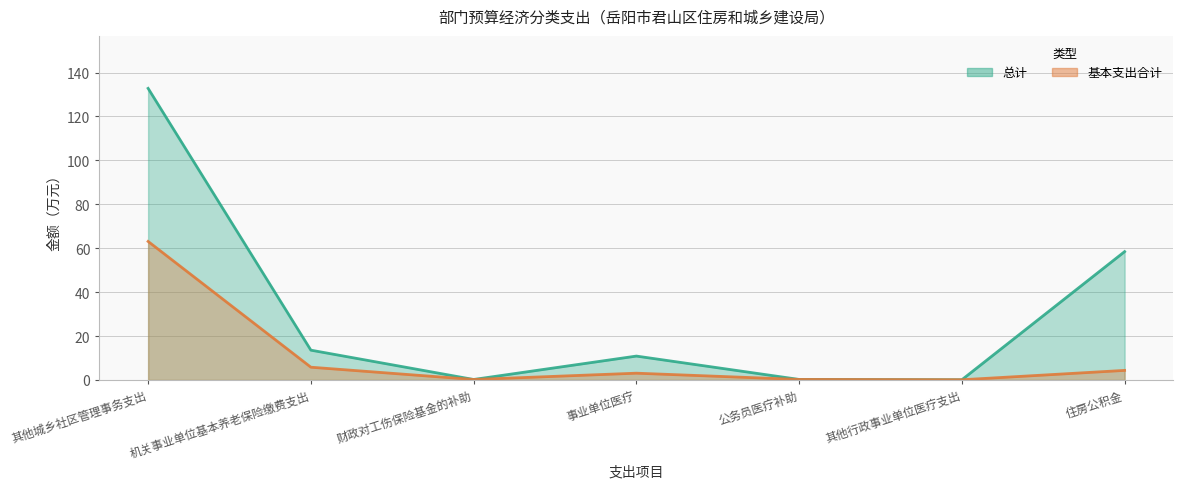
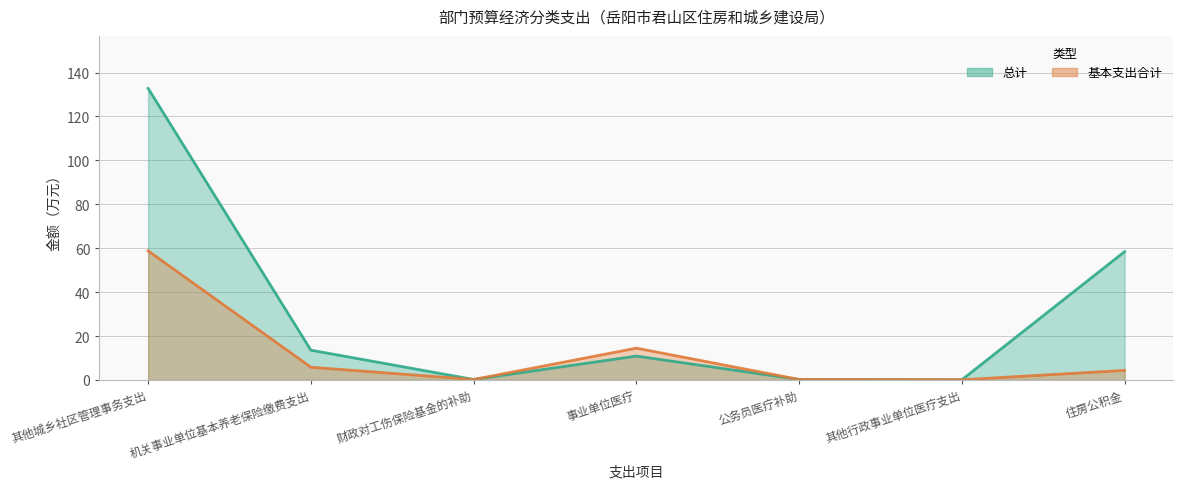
  {
    "总计": {
      "其他城乡社区管理事务支出": 133,
      "机关事业单位基本养老保险缴费支出": 14,
      "事业单位医疗": 11,
      "住房公积金": 58
    },
    "基本支出合计": {
-     "其他城乡社区管理事务支出": 63,
+     "其他城乡社区管理事务支出": 59,
      "机关事业单位基本养老保险缴费支出": 6,
-     "事业单位医疗": 3,
+     "事业单位医疗": 14,
      "住房公积金": 4
    }
  }
